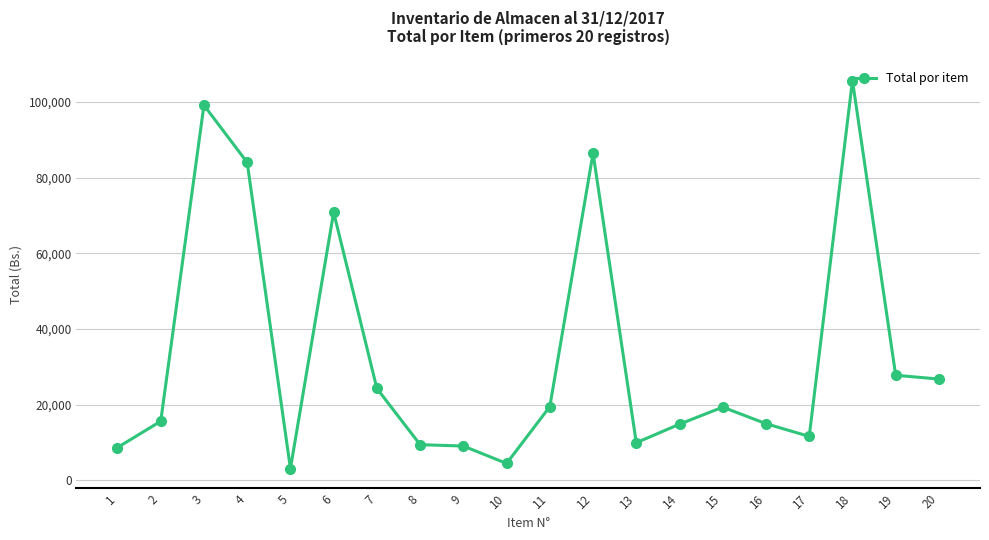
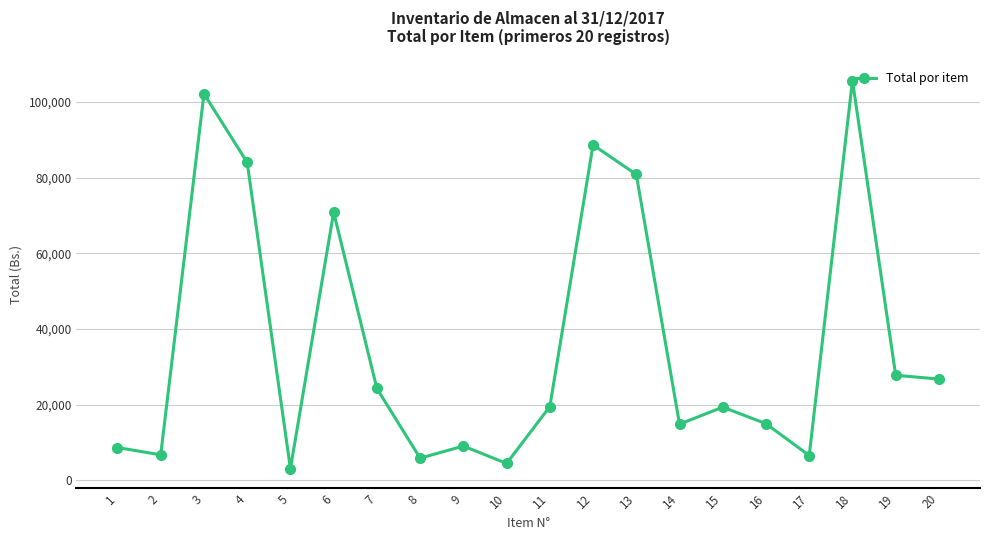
  {
    "1": "9,000",
-   "2": "16,000",
-   "3": "99,000",
+   "2": "7,000",
+   "3": "102,000",
    "4": "84,000",
    "5": "3,000",
    "6": "71,000",
    "7": "24,000",
-   "8": "9,000",
+   "8": "6,000",
    "9": "9,000",
    "10": "4,000",
    "11": "19,000",
-   "12": "86,000",
-   "13": "10,000",
+   "12": "89,000",
+   "13": "81,000",
    "14": "15,000",
    "15": "19,000",
    "16": "15,000",
-   "17": "12,000",
+   "17": "7,000",
    "18": "106,000",
    "19": "28,000",
    "20": "27,000"
  }
